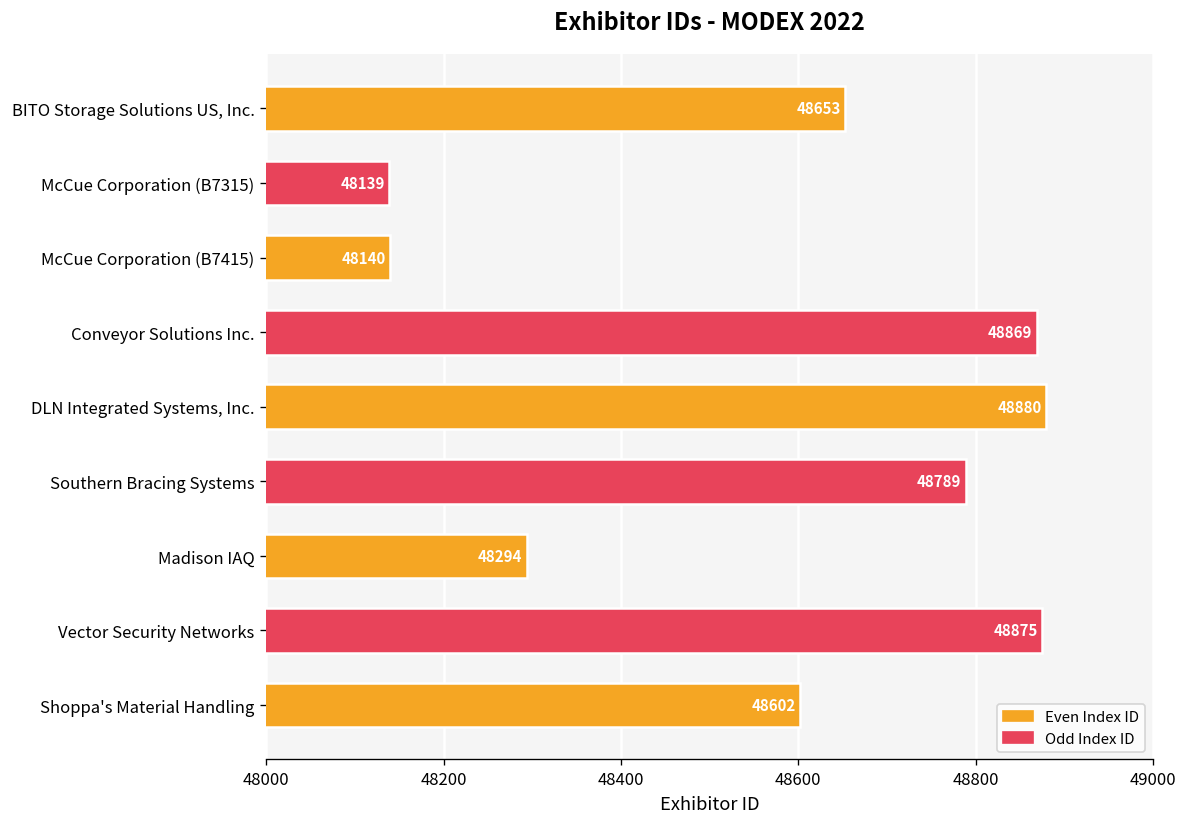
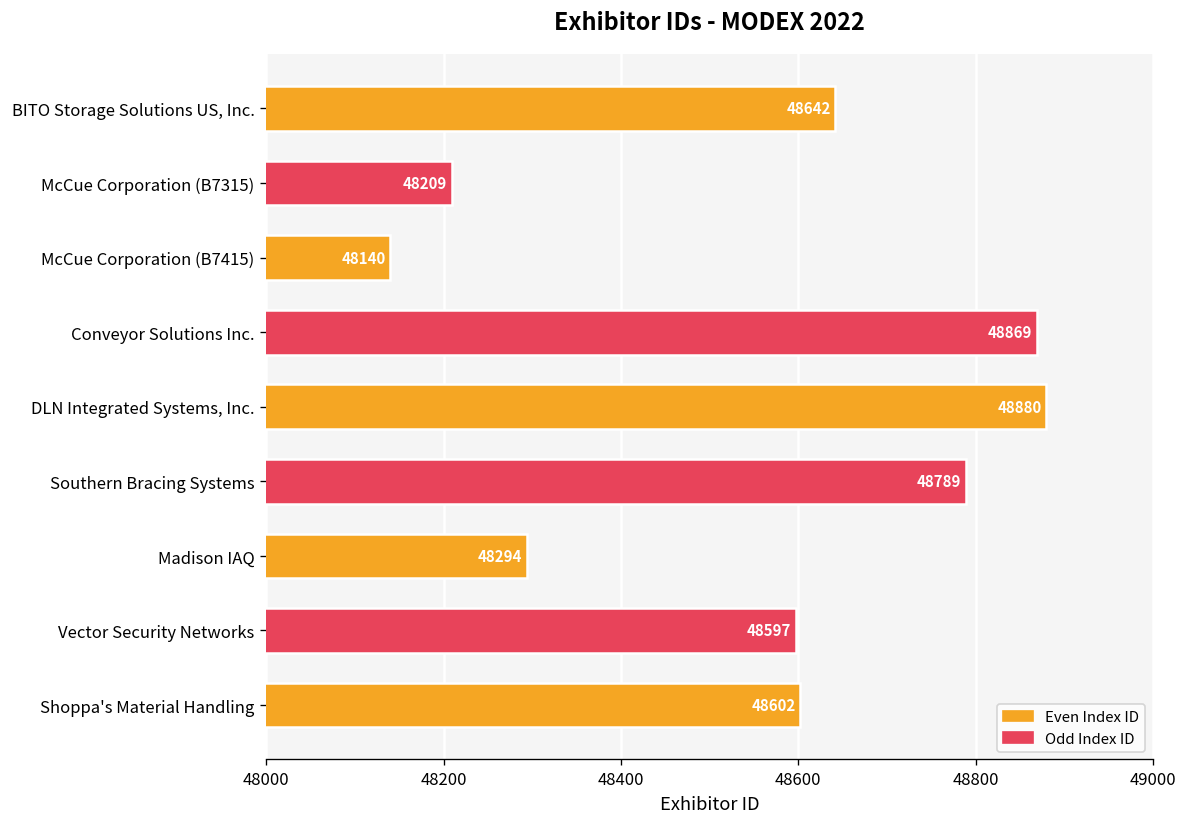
  {
-   "BITO Storage Solutions US, Inc.": 48653,
-   "McCue Corporation (B7315)": 48139,
+   "BITO Storage Solutions US, Inc.": 48642,
+   "McCue Corporation (B7315)": 48209,
    "McCue Corporation (B7415)": 48140,
    "Conveyor Solutions Inc.": 48869,
    "DLN Integrated Systems, Inc.": 48880,
    "Southern Bracing Systems": 48789,
    "Madison IAQ": 48294,
-   "Vector Security Networks": 48875,
+   "Vector Security Networks": 48597,
    "Shoppa's Material Handling": 48602
  }
